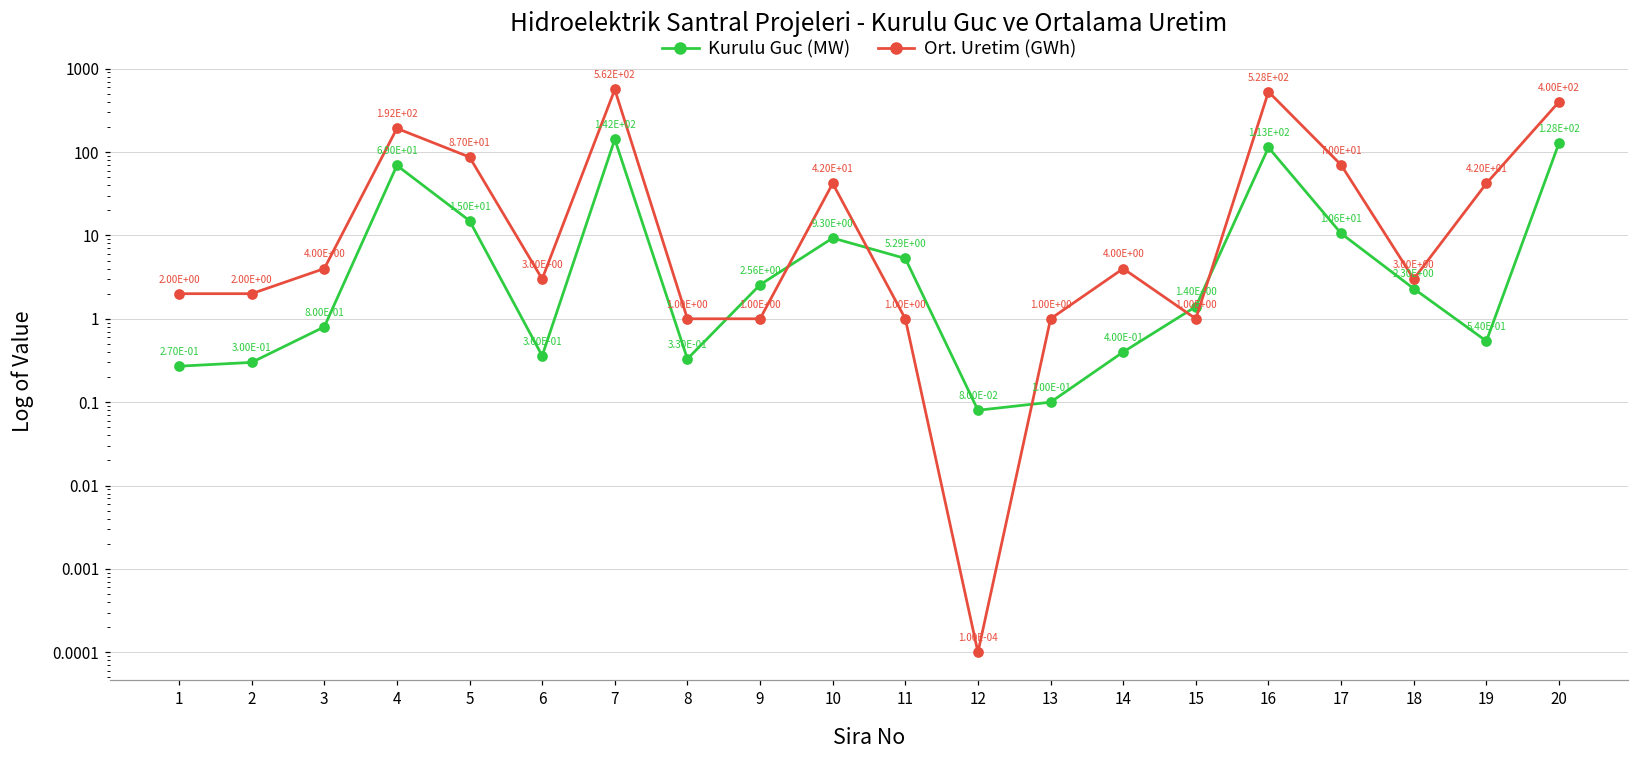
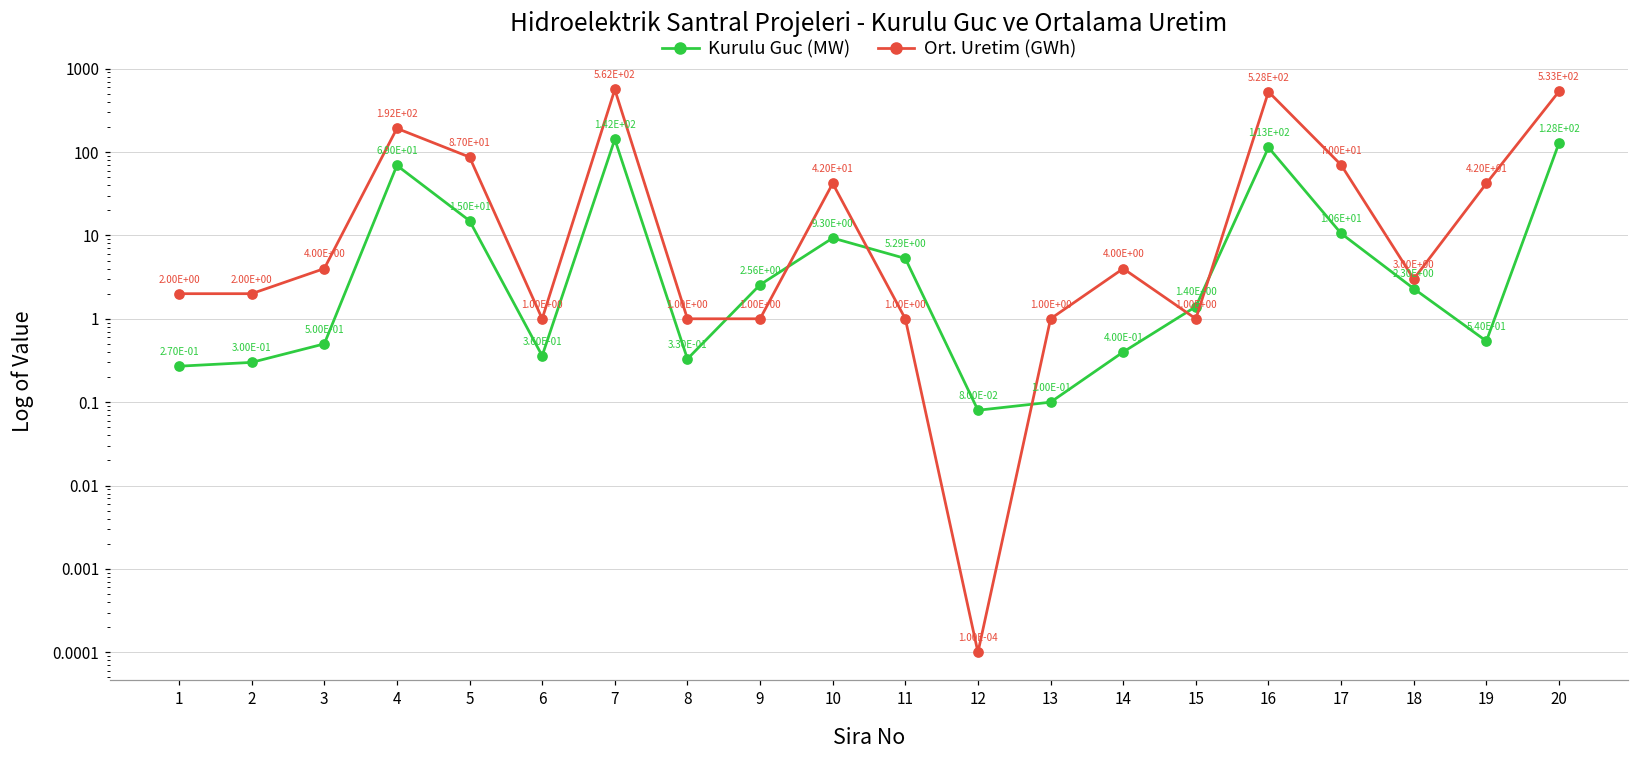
  {
    "Kurulu Guc (MW)": {
      "1": "2.70E-01",
      "2": "3.00E-01",
-     "3": "8.00E-01",
+     "3": "5.00E-01",
      "4": "6.90E+01",
      "5": "1.50E+01",
      "6": "3.60E-01",
      "7": "1.42E+02",
      "8": "3.30E-01",
      "9": "2.56E+00",
      "10": "9.30E+00",
      "11": "5.29E+00",
      "12": "8.00E-02",
      "13": "1.00E-01",
      "14": "4.00E-01",
      "15": "1.00E+00",
      "16": "1.13E+02",
      "17": "1.06E+01",
      "19": "5.40E-01",
      "20": "1.28E+02"
    },
    "Ort. Uretim (GWh)": {
      "1": "2.00E+00",
      "2": "2.00E+00",
      "3": "4.00E+00",
      "4": "1.92E+02",
      "5": "8.70E+01",
-     "6": "3.00E+00",
+     "6": "1.00E+00",
      "7": "5.62E+02",
      "8": "1.00E+00",
      "9": "1.00E+00",
      "10": "4.20E+01",
      "11": "1.00E+00",
      "12": "1.00E-04",
      "13": "1.00E+00",
      "14": "4.00E+00",
      "16": "5.28E+02",
      "17": "7.00E+01",
      "18": "3.00E+00",
      "19": "4.20E+01",
-     "20": "4.00E+02"
+     "20": "5.33E+02"
    }
  }
